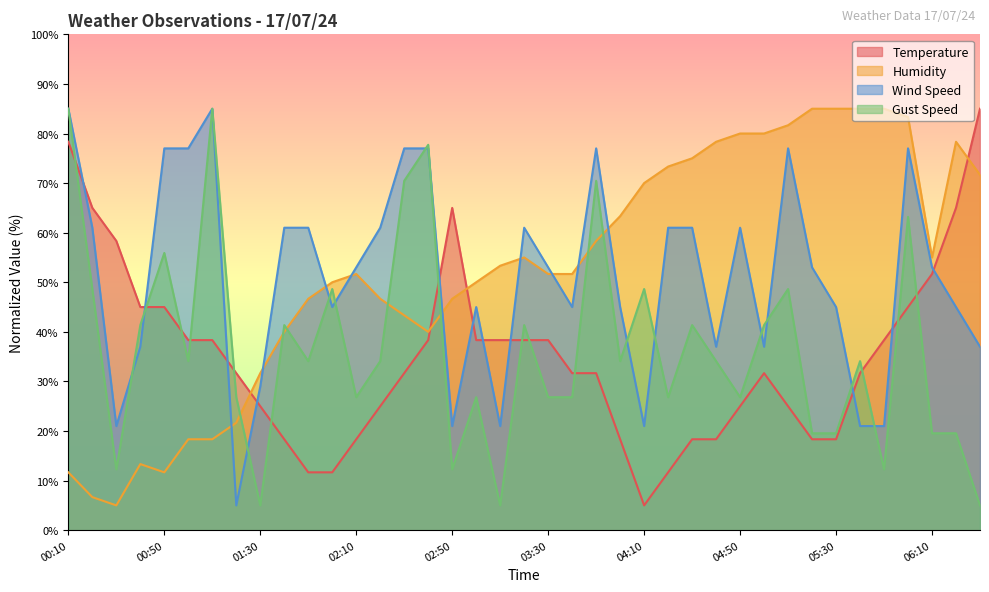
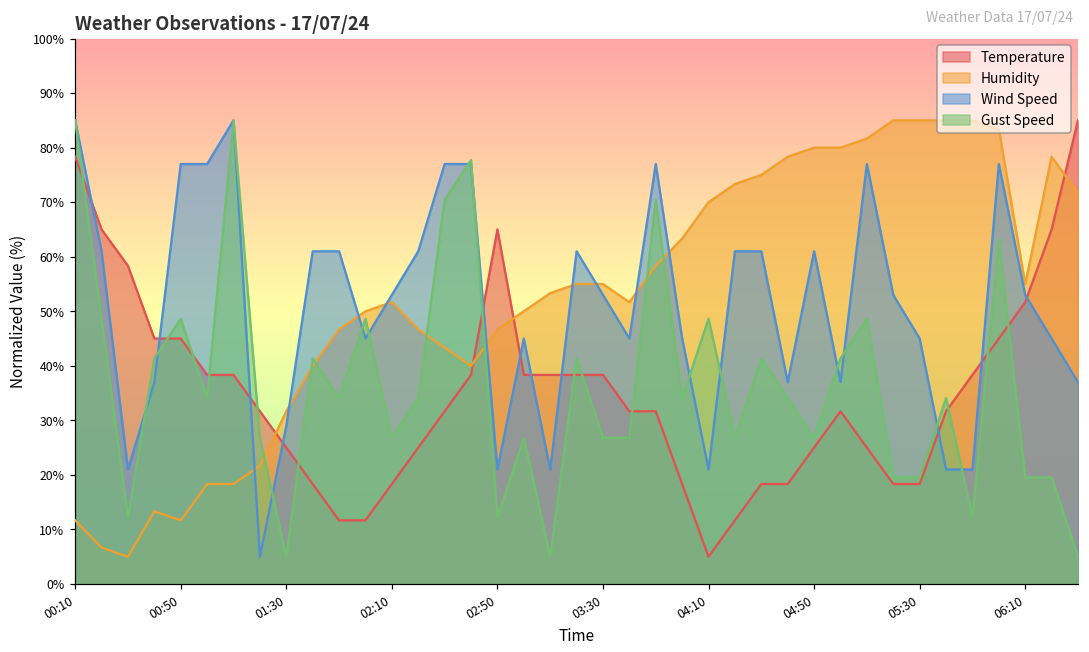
  {
    "Temperature": {
      "00:10": "78%",
      "00:50": "45%",
      "01:30": "25%",
      "02:10": "18%",
      "02:50": "65%",
      "03:30": "38%",
      "04:10": "5%",
      "04:50": "25%",
      "05:30": "18%",
      "06:10": "52%"
    },
    "Humidity": {
      "00:10": "12%",
      "00:50": "12%",
      "01:30": "32%",
      "02:10": "52%",
      "02:50": "47%",
-     "03:30": "52%",
+     "03:30": "55%",
      "04:10": "70%",
      "04:50": "80%",
      "05:30": "85%",
      "06:10": "55%"
    },
    "Wind Speed": {
      "00:50": "77%",
      "01:30": "29%",
      "02:10": "53%",
      "02:50": "21%",
      "03:30": "53%",
      "04:10": "21%",
      "04:50": "61%",
      "05:30": "45%",
      "06:10": "53%"
    },
    "Gust Speed": {
-     "00:50": "56%",
+     "00:50": "49%",
      "01:30": "5%",
      "02:10": "27%",
      "02:50": "12%",
      "03:30": "27%",
      "04:10": "49%",
      "04:50": "27%",
      "05:30": "20%",
      "06:10": "20%"
    }
  }
